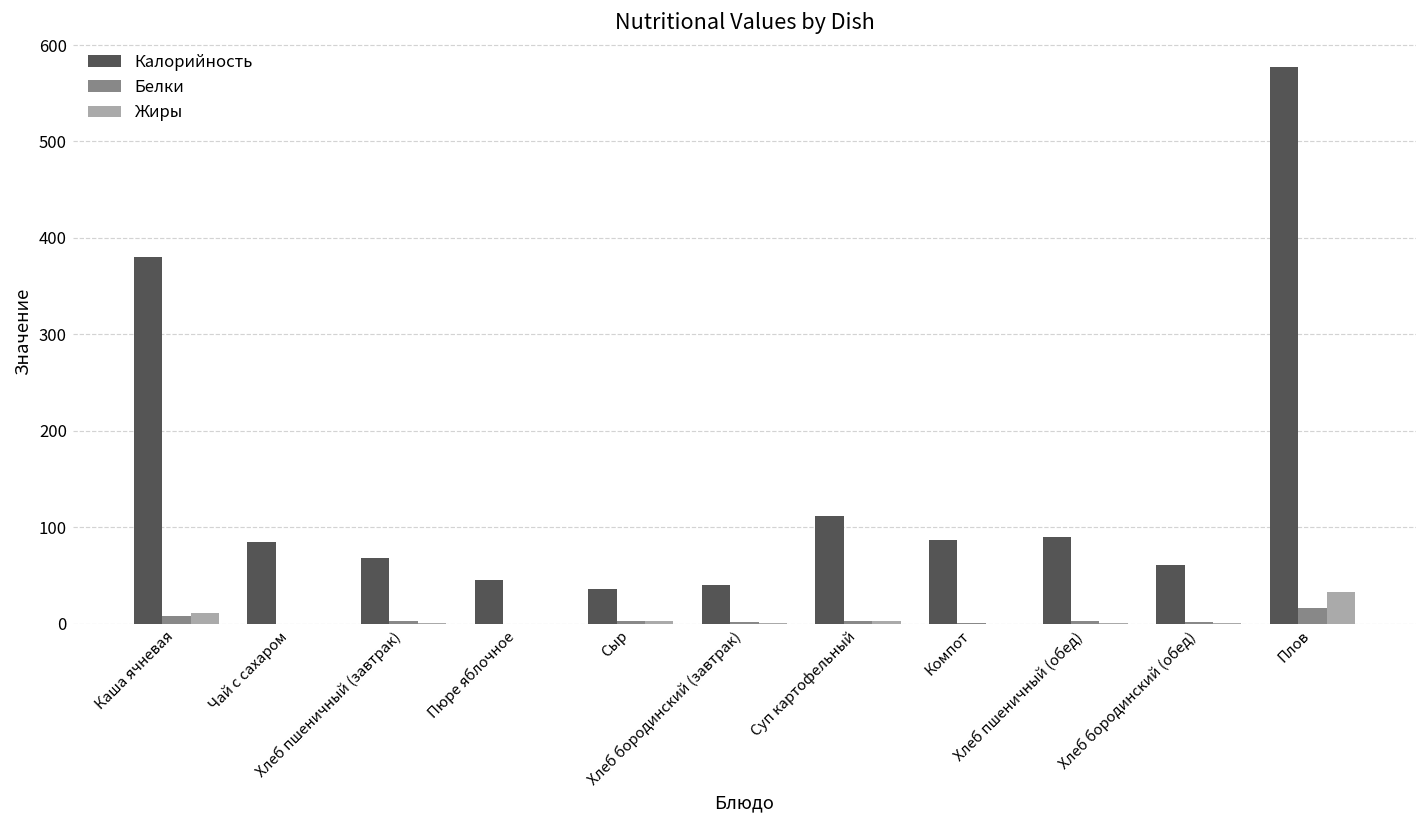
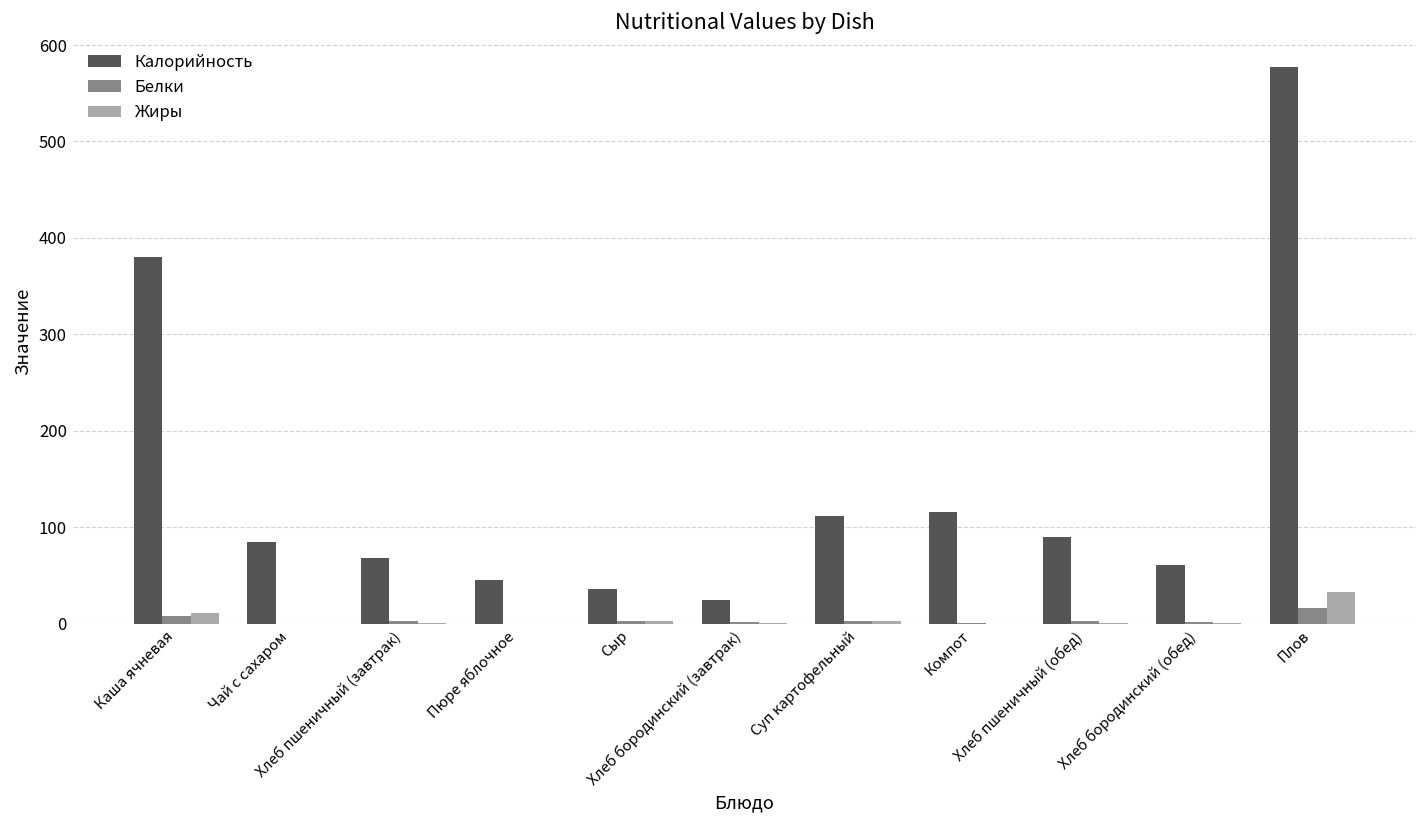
  {
    "Калорийность": {
      "Каша ячневая": 380,
      "Чай с сахаром": 80,
      "Хлеб пшеничный (завтрак)": 70,
      "Пюре яблочное": 50,
      "Сыр": 40,
-     "Хлеб бородинский (завтрак)": 40,
+     "Хлеб бородинский (завтрак)": 20,
      "Суп картофельный": 110,
-     "Компот": 90,
+     "Компот": 120,
      "Хлеб пшеничный (обед)": 90,
      "Хлеб бородинский (обед)": 60,
      "Плов": 580
    }
  }
